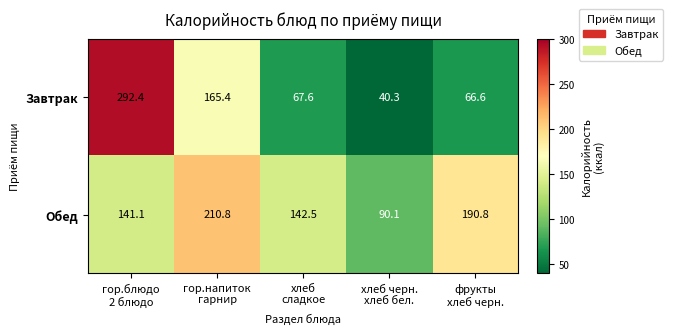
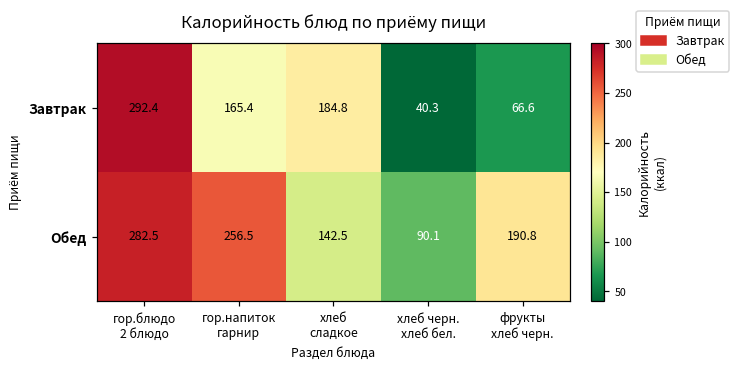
  {
    "Завтрак": {
      "гор.блюдо 2 блюдо": 292.4,
      "гор.напиток гарнир": 165.4,
-     "хлеб сладкое": 67.6,
+     "хлеб сладкое": 184.8,
      "хлеб черн. хлеб бел.": 40.3,
      "фрукты хлеб черн.": 66.6
    },
    "Обед": {
-     "гор.блюдо 2 блюдо": 141.1,
-     "гор.напиток гарнир": 210.8,
+     "гор.блюдо 2 блюдо": 282.5,
+     "гор.напиток гарнир": 256.5,
      "хлеб сладкое": 142.5,
      "хлеб черн. хлеб бел.": 90.1,
      "фрукты хлеб черн.": 190.8
    }
  }
